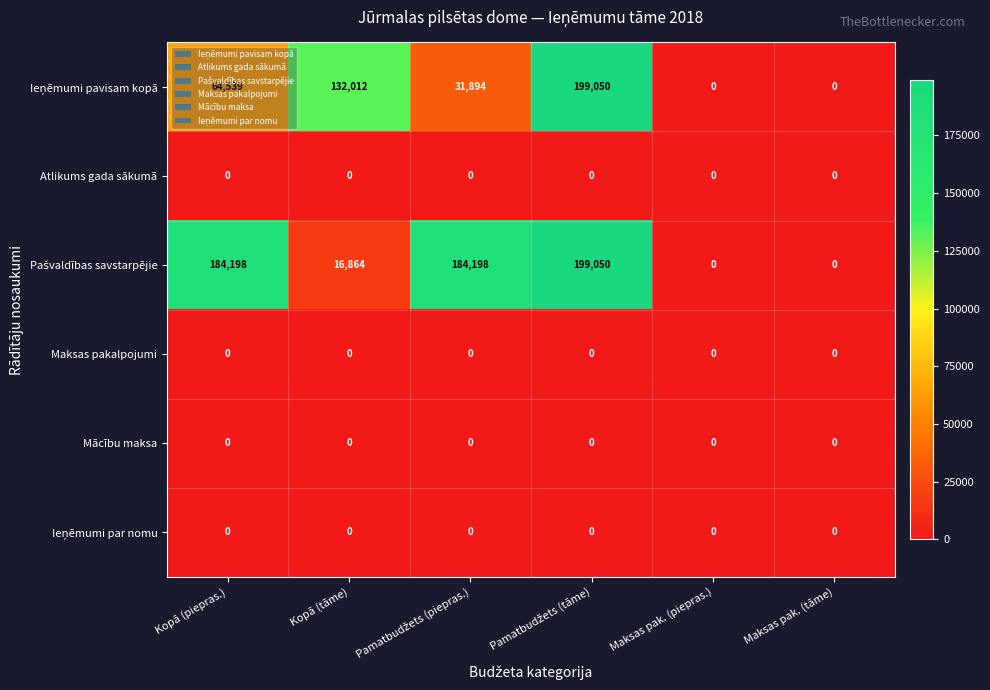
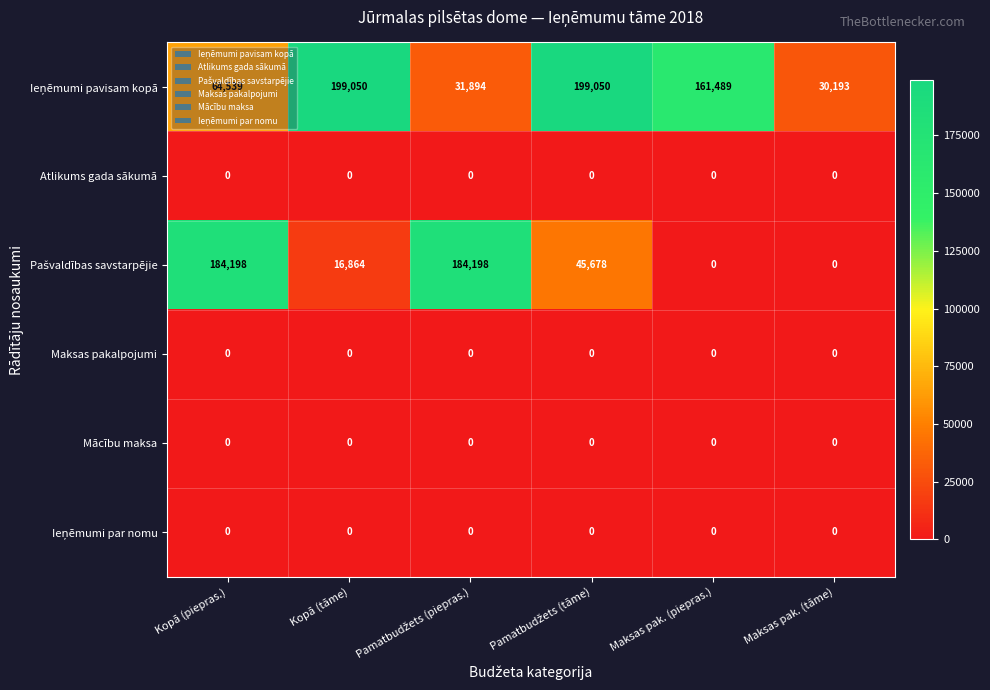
  {
    "Ieņēmumi pavisam kopā": {
-     "Kopā (tāme)": "132,012",
+     "Kopā (tāme)": "199,050",
      "Pamatbudžets (piepras.)": "31,894",
      "Pamatbudžets (tāme)": "199,050",
-     "Maksas pak. (piepras.)": "0",
-     "Maksas pak. (tāme)": "0"
+     "Maksas pak. (piepras.)": "161,489",
+     "Maksas pak. (tāme)": "30,193"
    },
    "Atlikums gada sākumā": {
      "Kopā (piepras.)": "0",
      "Kopā (tāme)": "0",
      "Pamatbudžets (piepras.)": "0",
      "Pamatbudžets (tāme)": "0",
      "Maksas pak. (piepras.)": "0",
      "Maksas pak. (tāme)": "0"
    },
    "Pašvaldības savstarpējie": {
      "Kopā (piepras.)": "184,198",
      "Kopā (tāme)": "16,864",
      "Pamatbudžets (piepras.)": "184,198",
-     "Pamatbudžets (tāme)": "199,050",
+     "Pamatbudžets (tāme)": "45,678",
      "Maksas pak. (piepras.)": "0",
      "Maksas pak. (tāme)": "0"
    },
    "Maksas pakalpojumi": {
      "Kopā (piepras.)": "0",
      "Kopā (tāme)": "0",
      "Pamatbudžets (piepras.)": "0",
      "Pamatbudžets (tāme)": "0",
      "Maksas pak. (piepras.)": "0",
      "Maksas pak. (tāme)": "0"
    },
    "Mācību maksa": {
      "Kopā (piepras.)": "0",
      "Kopā (tāme)": "0",
      "Pamatbudžets (piepras.)": "0",
      "Pamatbudžets (tāme)": "0",
      "Maksas pak. (piepras.)": "0",
      "Maksas pak. (tāme)": "0"
    },
    "Ieņēmumi par nomu": {
      "Kopā (piepras.)": "0",
      "Kopā (tāme)": "0",
      "Pamatbudžets (piepras.)": "0",
      "Pamatbudžets (tāme)": "0",
      "Maksas pak. (piepras.)": "0",
      "Maksas pak. (tāme)": "0"
    }
  }
